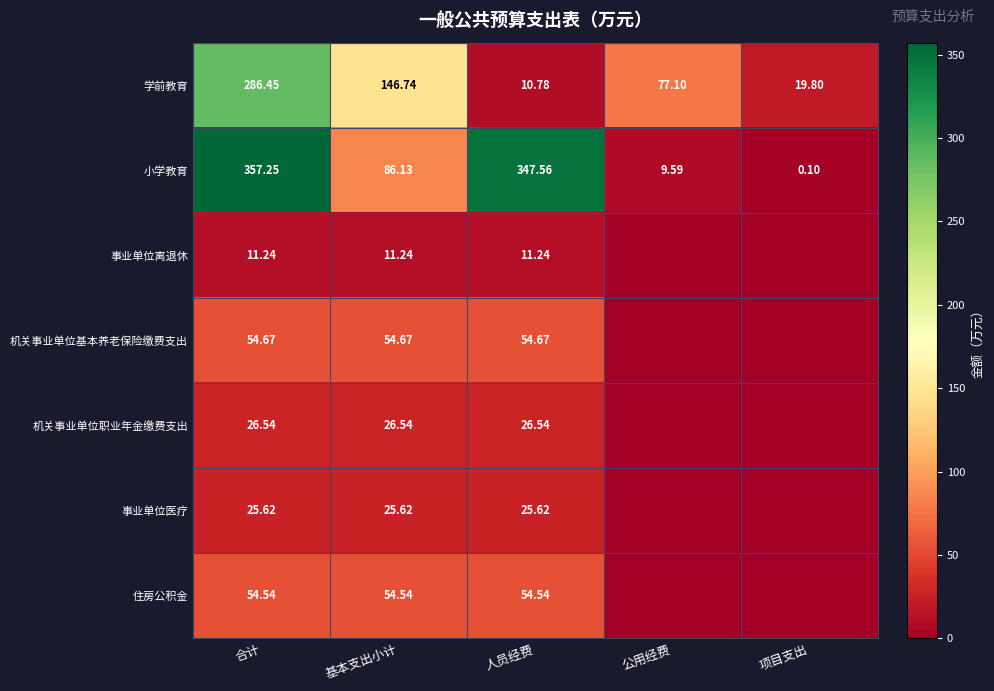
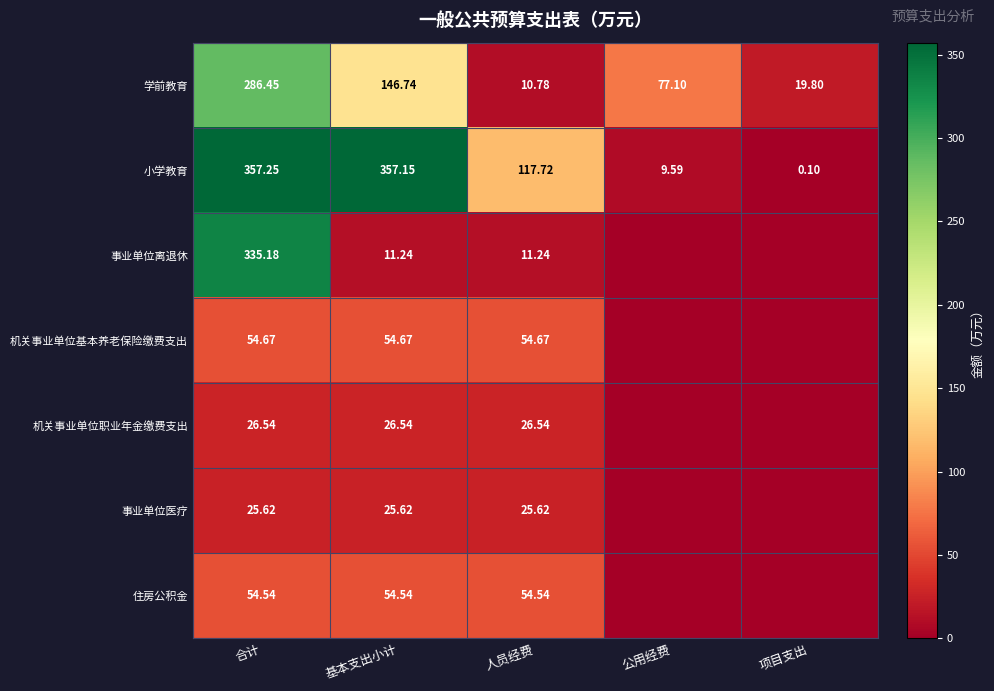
  {
    "学前教育": {
      "合计": 286.45,
      "基本支出小计": 146.74,
      "人员经费": 10.78,
      "公用经费": 77.10,
      "项目支出": 19.80
    },
    "小学教育": {
      "合计": 357.25,
-     "基本支出小计": 86.13,
-     "人员经费": 347.56,
+     "基本支出小计": 357.15,
+     "人员经费": 117.72,
      "公用经费": 9.59,
      "项目支出": 0.10
    },
    "事业单位离退休": {
-     "合计": 11.24,
+     "合计": 335.18,
      "基本支出小计": 11.24,
      "人员经费": 11.24
    },
    "机关事业单位基本养老保险缴费支出": {
      "合计": 54.67,
      "基本支出小计": 54.67,
      "人员经费": 54.67
    },
    "机关事业单位职业年金缴费支出": {
      "合计": 26.54,
      "基本支出小计": 26.54,
      "人员经费": 26.54
    },
    "事业单位医疗": {
      "合计": 25.62,
      "基本支出小计": 25.62,
      "人员经费": 25.62
    },
    "住房公积金": {
      "合计": 54.54,
      "基本支出小计": 54.54,
      "人员经费": 54.54
    }
  }
